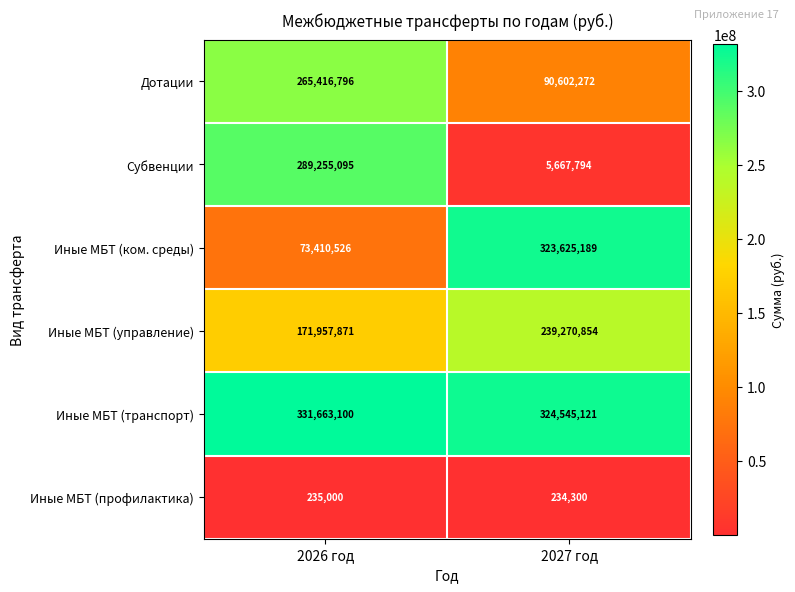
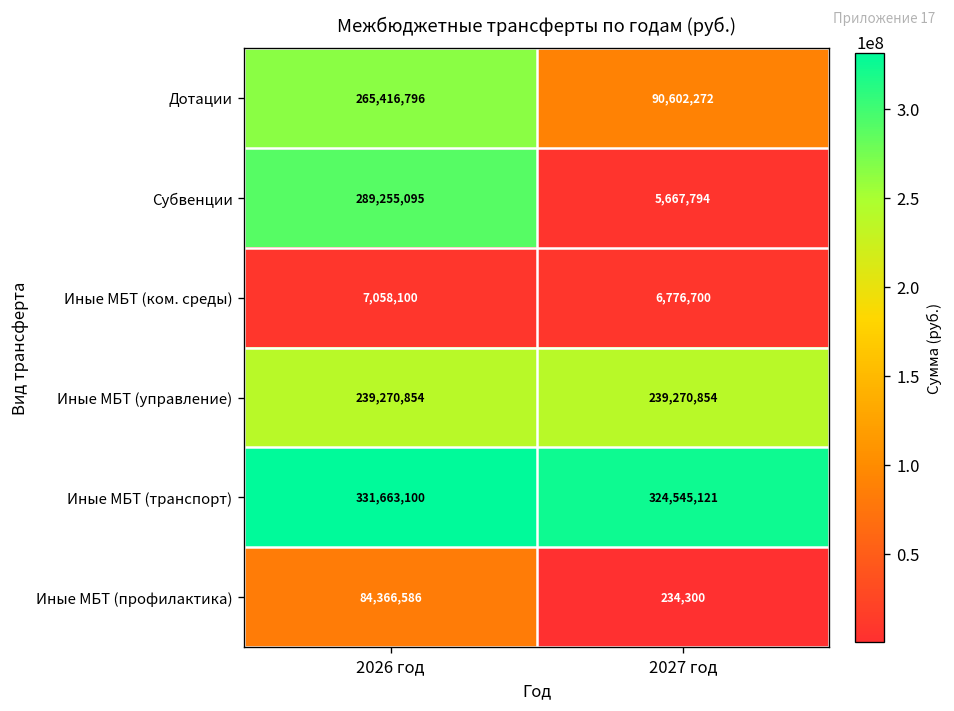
  {
    "Дотации": {
      "2026 год": "265,416,796",
      "2027 год": "90,602,272"
    },
    "Субвенции": {
      "2026 год": "289,255,095",
      "2027 год": "5,667,794"
    },
    "Иные МБТ (ком. среды)": {
-     "2026 год": "73,410,526",
-     "2027 год": "323,625,189"
+     "2026 год": "7,058,100",
+     "2027 год": "6,776,700"
    },
    "Иные МБТ (управление)": {
-     "2026 год": "171,957,871",
+     "2026 год": "239,270,854",
      "2027 год": "239,270,854"
    },
    "Иные МБТ (транспорт)": {
      "2026 год": "331,663,100",
      "2027 год": "324,545,121"
    },
    "Иные МБТ (профилактика)": {
-     "2026 год": "235,000",
+     "2026 год": "84,366,586",
      "2027 год": "234,300"
    }
  }
